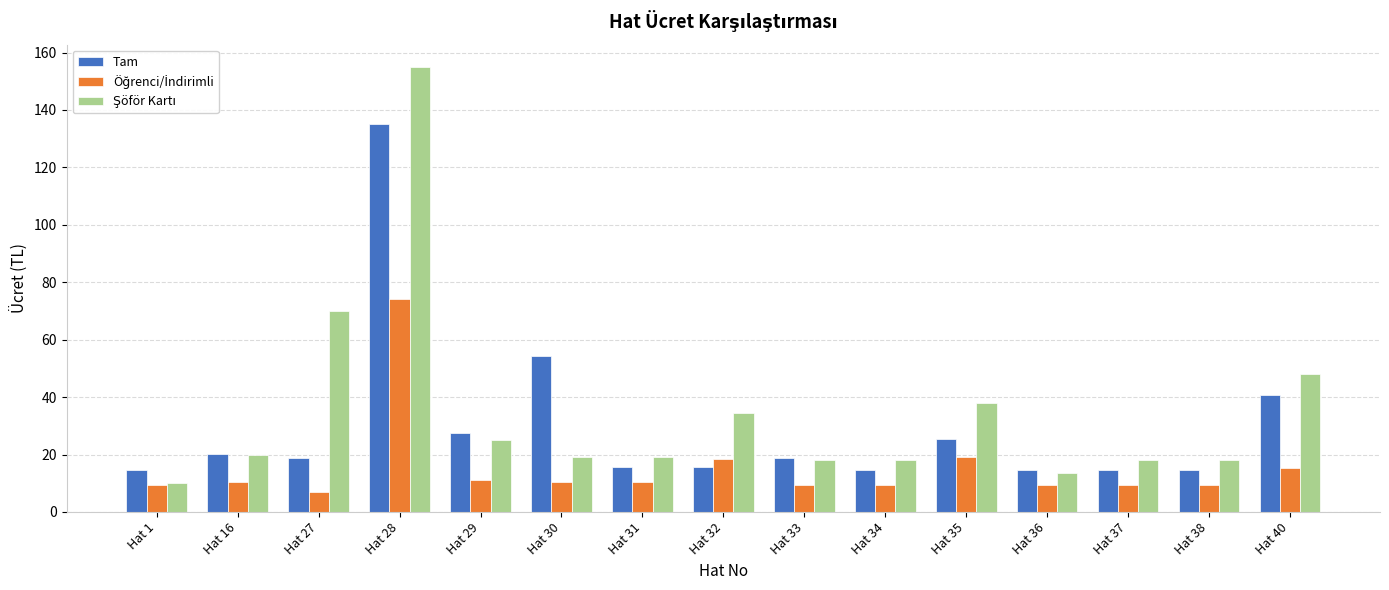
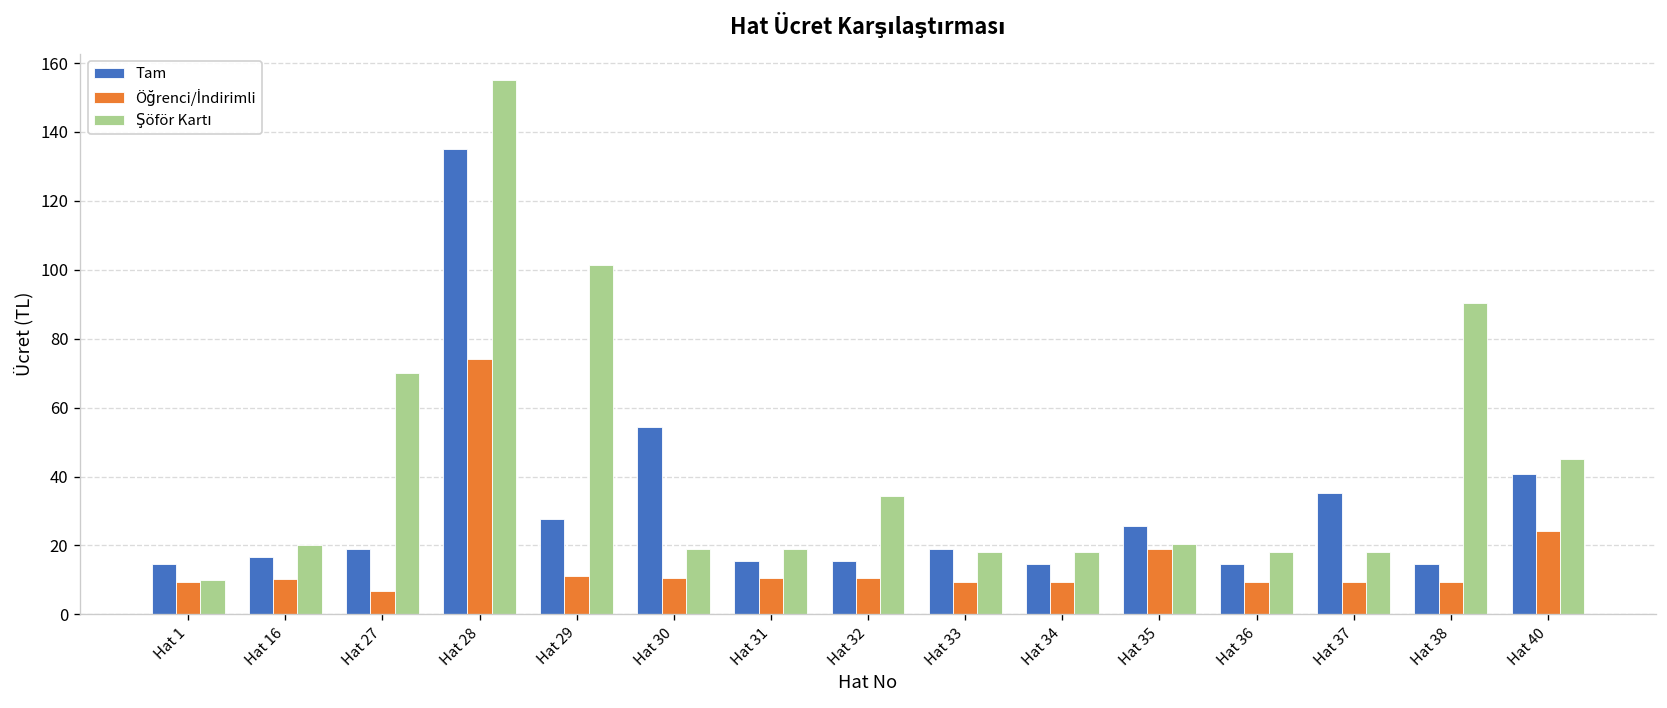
  {
    "Tam": {
      "Hat 1": 15,
-     "Hat 16": 20,
+     "Hat 16": 17,
      "Hat 27": 19,
      "Hat 28": 135,
      "Hat 29": 28,
      "Hat 30": 54,
      "Hat 31": 16,
      "Hat 32": 16,
      "Hat 33": 19,
      "Hat 34": 15,
      "Hat 35": 26,
      "Hat 36": 15,
-     "Hat 37": 15,
+     "Hat 37": 35,
      "Hat 38": 15,
      "Hat 40": 41
    },
    "Öğrenci/İndirimli": {
      "Hat 1": 10,
      "Hat 16": 10,
      "Hat 27": 7,
      "Hat 28": 74,
      "Hat 29": 11,
      "Hat 30": 11,
      "Hat 31": 11,
-     "Hat 32": 18,
+     "Hat 32": 11,
      "Hat 33": 10,
      "Hat 34": 10,
      "Hat 35": 19,
      "Hat 36": 10,
      "Hat 37": 10,
      "Hat 38": 10,
-     "Hat 40": 15
+     "Hat 40": 24
    },
    "Şöför Kartı": {
      "Hat 1": 10,
      "Hat 16": 20,
      "Hat 27": 70,
      "Hat 28": 155,
-     "Hat 29": 25,
+     "Hat 29": 101,
      "Hat 30": 19,
      "Hat 31": 19,
      "Hat 32": 34,
      "Hat 33": 18,
      "Hat 34": 18,
-     "Hat 35": 38,
-     "Hat 36": 14,
+     "Hat 35": 20,
+     "Hat 36": 18,
      "Hat 37": 18,
-     "Hat 38": 18,
-     "Hat 40": 48
+     "Hat 38": 91,
+     "Hat 40": 45
    }
  }
